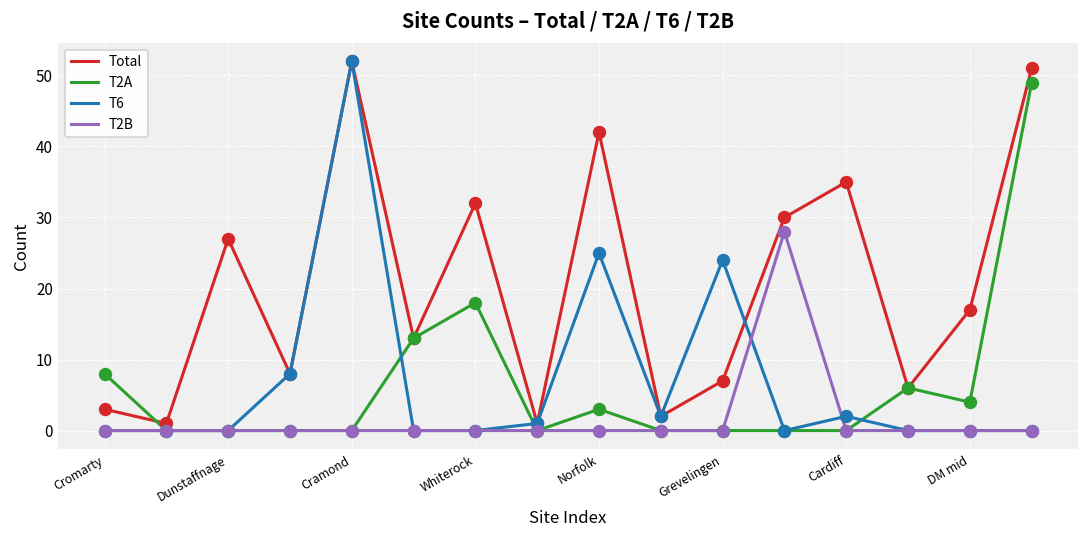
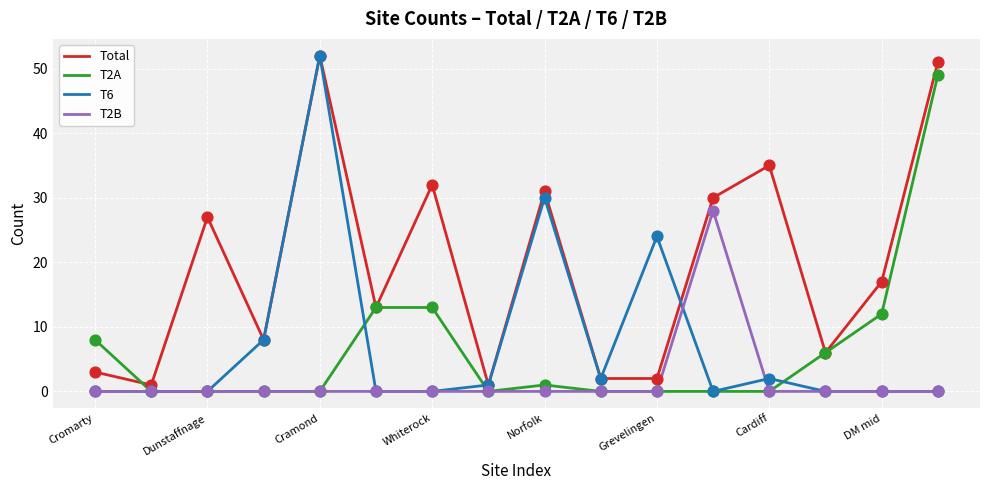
  {
    "Total": {
      "Cromarty": 3,
      "Dunstaffnage": 27,
      "Whiterock": 32,
-     "Norfolk": 42,
-     "Grevelingen": 7,
+     "Norfolk": 31,
+     "Grevelingen": 2,
      "Cardiff": 35,
      "DM mid": 17
    },
    "T2A": {
      "Cromarty": 8,
-     "Whiterock": 18,
-     "Norfolk": 3,
-     "DM mid": 4
+     "Whiterock": 13,
+     "Norfolk": 1,
+     "DM mid": 12
    },
    "T6": {
-     "Norfolk": 25,
+     "Norfolk": 30,
      "Grevelingen": 24,
      "Cardiff": 2
    },
    "T2B": {
      "Norfolk": 0
    }
  }
